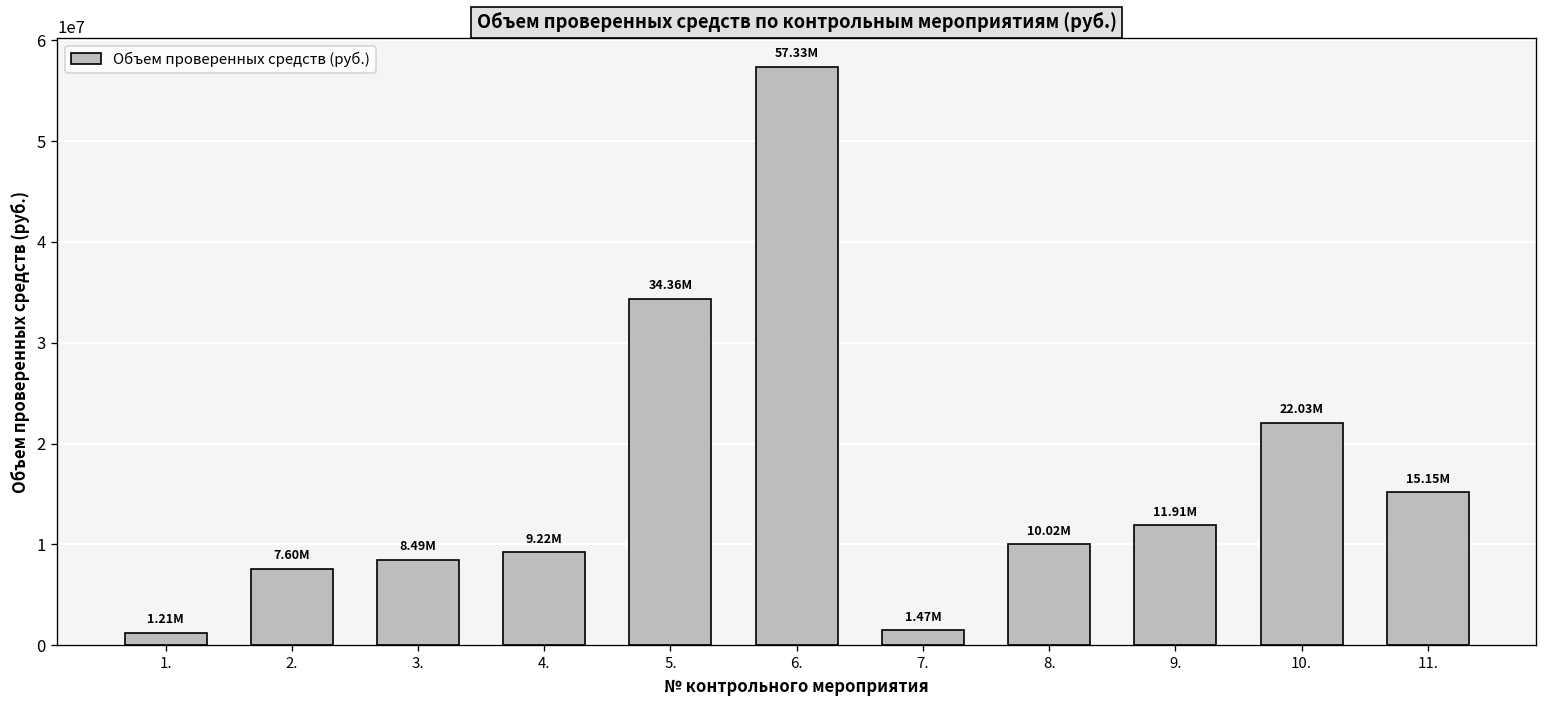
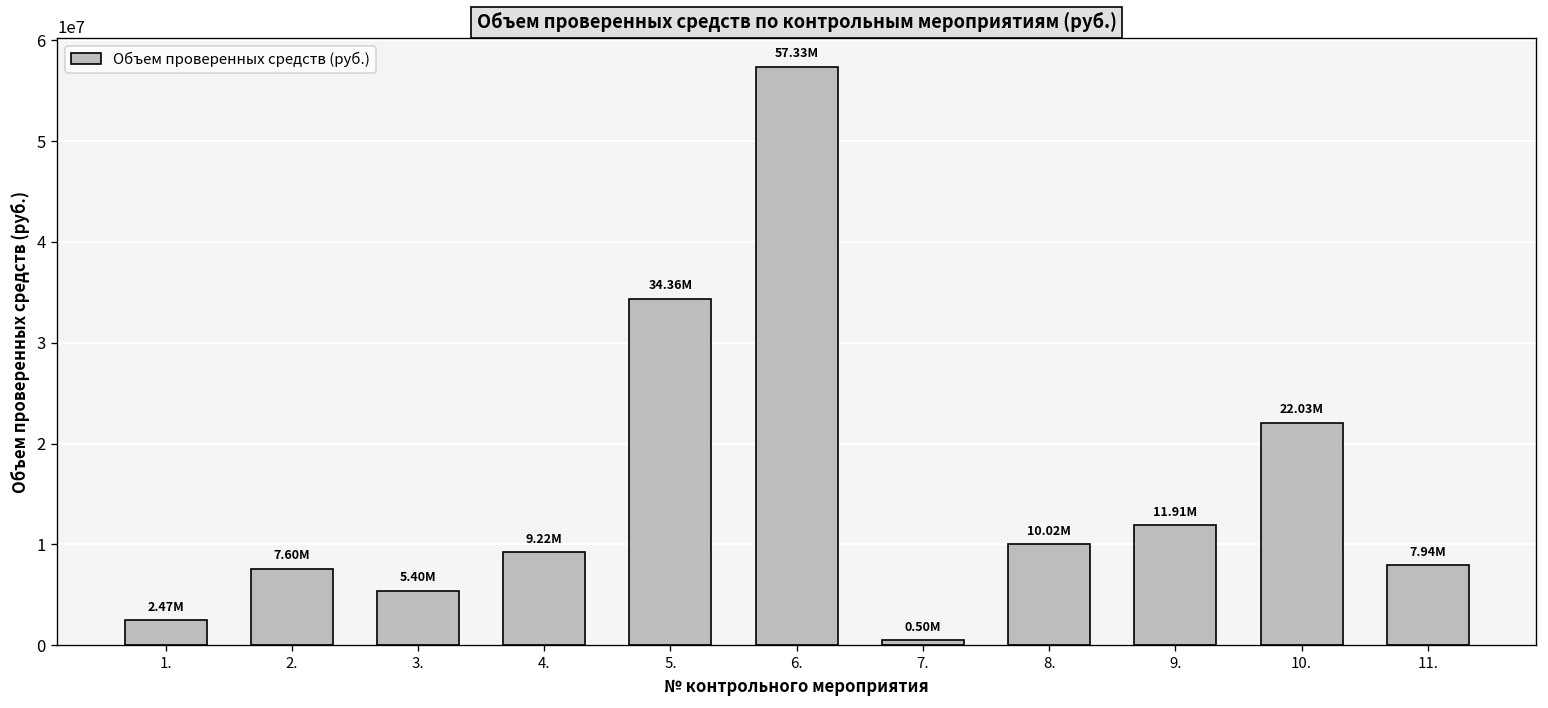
  {
-   "1.": "1.21M",
+   "1.": "2.47M",
    "2.": "7.60M",
-   "3.": "8.49M",
+   "3.": "5.40M",
    "4.": "9.22M",
    "5.": "34.36M",
    "6.": "57.33M",
-   "7.": "1.47M",
+   "7.": "0.50M",
    "8.": "10.02M",
    "9.": "11.91M",
    "10.": "22.03M",
-   "11.": "15.15M"
+   "11.": "7.94M"
  }
